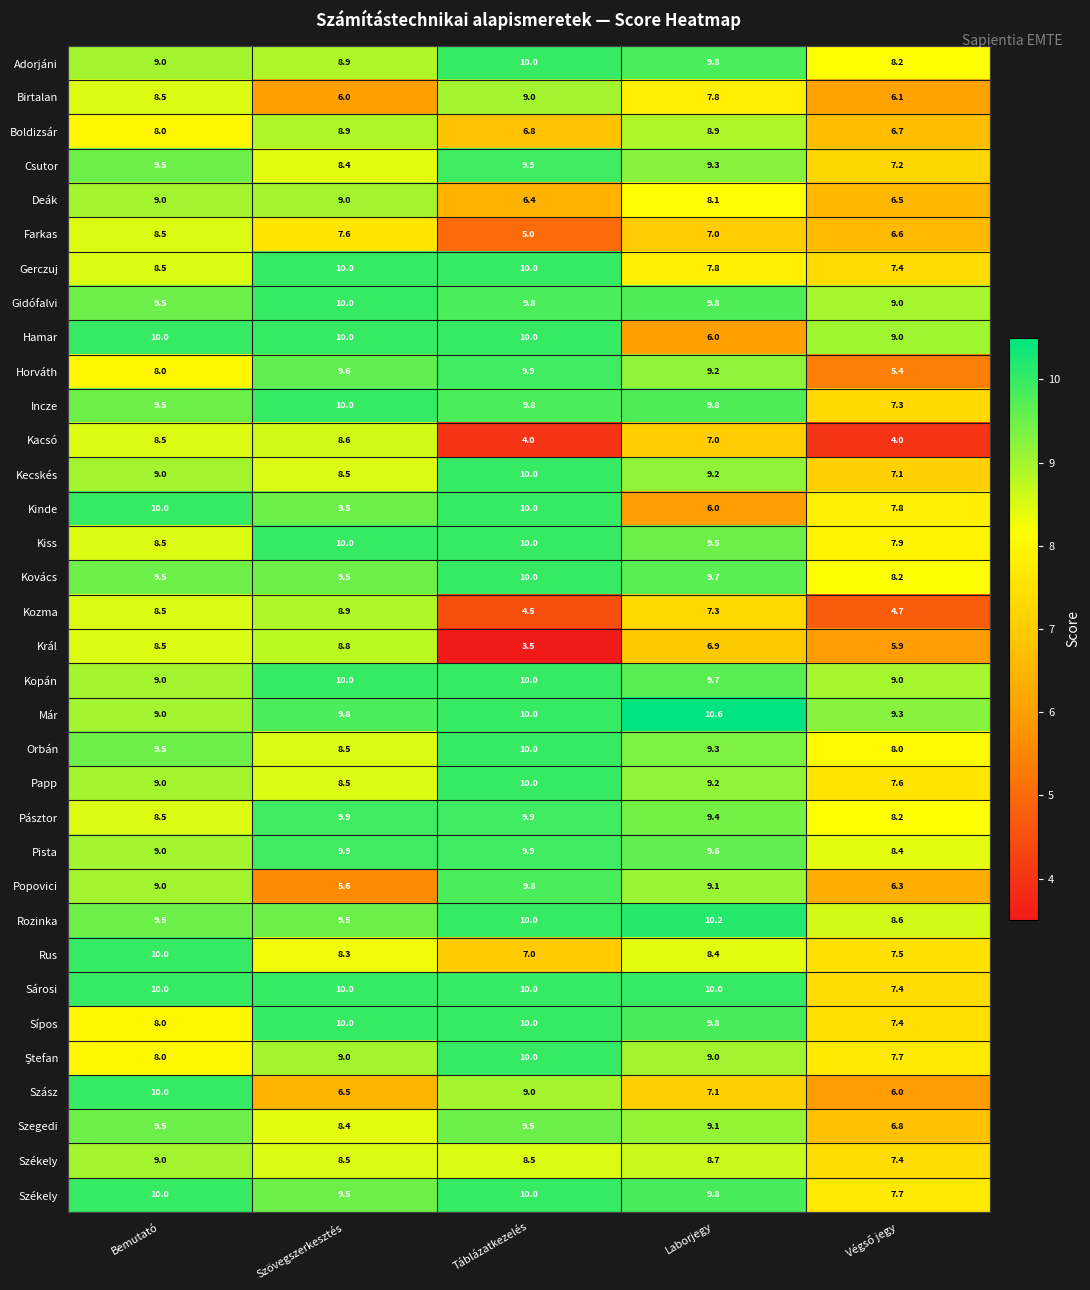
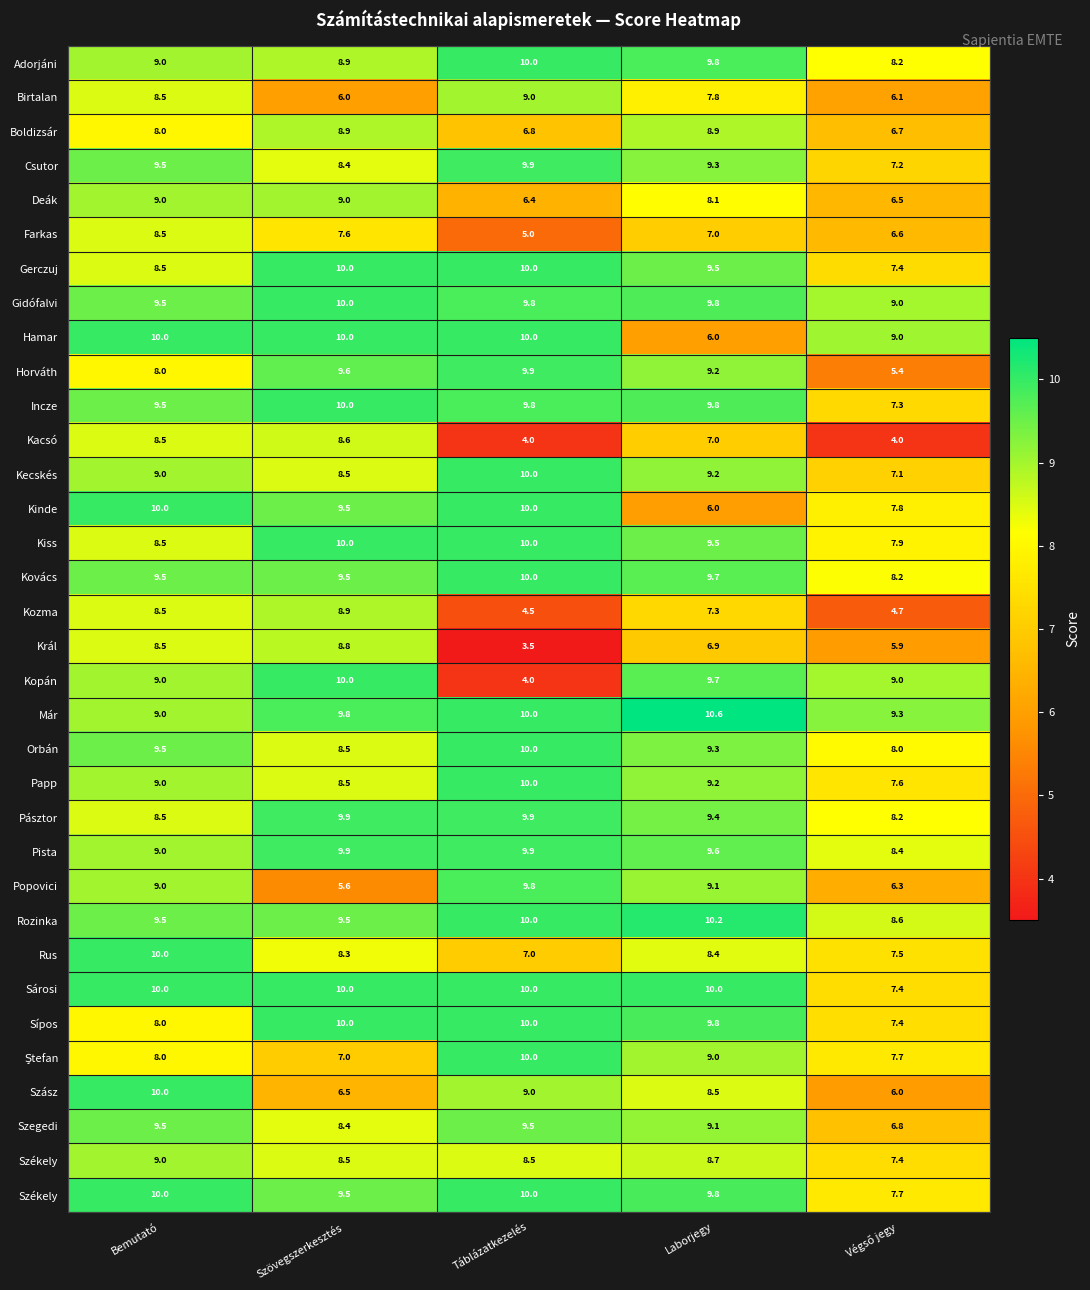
  {
    "Adorjáni": {
      "Bemutató": 9.0,
      "Szövegszerkesztés": 8.9,
      "Táblázatkezelés": 10.0,
      "Laborjegy": 9.8,
      "Végső jegy": 8.2
    },
    "Birtalan": {
      "Bemutató": 8.5,
      "Szövegszerkesztés": 6.0,
      "Táblázatkezelés": 9.0,
      "Laborjegy": 7.8,
      "Végső jegy": 6.1
    },
    "Boldizsár": {
      "Bemutató": 8.0,
      "Szövegszerkesztés": 8.9,
      "Táblázatkezelés": 6.8,
      "Laborjegy": 8.9,
      "Végső jegy": 6.7
    },
    "Csutor": {
      "Bemutató": 9.5,
      "Szövegszerkesztés": 8.4,
      "Táblázatkezelés": 9.9,
      "Laborjegy": 9.3,
      "Végső jegy": 7.2
    },
    "Deák": {
      "Bemutató": 9.0,
      "Szövegszerkesztés": 9.0,
      "Táblázatkezelés": 6.4,
      "Laborjegy": 8.1,
      "Végső jegy": 6.5
    },
    "Farkas": {
      "Bemutató": 8.5,
      "Szövegszerkesztés": 7.6,
      "Táblázatkezelés": 5.0,
      "Laborjegy": 7.0,
      "Végső jegy": 6.6
    },
    "Gerczuj": {
      "Bemutató": 8.5,
      "Szövegszerkesztés": 10.0,
      "Táblázatkezelés": 10.0,
-     "Laborjegy": 7.8,
+     "Laborjegy": 9.5,
      "Végső jegy": 7.4
    },
    "Gidófalvi": {
      "Bemutató": 9.5,
      "Szövegszerkesztés": 10.0,
      "Táblázatkezelés": 9.8,
      "Laborjegy": 9.8,
      "Végső jegy": 9.0
    },
    "Hamar": {
      "Bemutató": 10.0,
      "Szövegszerkesztés": 10.0,
      "Táblázatkezelés": 10.0,
      "Laborjegy": 6.0,
      "Végső jegy": 9.0
    },
    "Horváth": {
      "Bemutató": 8.0,
      "Szövegszerkesztés": 9.6,
      "Táblázatkezelés": 9.9,
      "Laborjegy": 9.2,
      "Végső jegy": 5.4
    },
    "Incze": {
      "Bemutató": 9.5,
      "Szövegszerkesztés": 10.0,
      "Táblázatkezelés": 9.8,
      "Laborjegy": 9.8,
      "Végső jegy": 7.3
    },
    "Kacsó": {
      "Bemutató": 8.5,
      "Szövegszerkesztés": 8.6,
      "Táblázatkezelés": 4.0,
      "Laborjegy": 7.0,
      "Végső jegy": 4.0
    },
    "Kecskés": {
      "Bemutató": 9.0,
      "Szövegszerkesztés": 8.5,
      "Táblázatkezelés": 10.0,
      "Laborjegy": 9.2,
      "Végső jegy": 7.1
    },
    "Kinde": {
      "Bemutató": 10.0,
      "Szövegszerkesztés": 9.5,
      "Táblázatkezelés": 10.0,
      "Laborjegy": 6.0,
      "Végső jegy": 7.8
    },
    "Kiss": {
      "Bemutató": 8.5,
      "Szövegszerkesztés": 10.0,
      "Táblázatkezelés": 10.0,
      "Laborjegy": 9.5,
      "Végső jegy": 7.9
    },
    "Kovács": {
      "Bemutató": 9.5,
      "Szövegszerkesztés": 9.5,
      "Táblázatkezelés": 10.0,
      "Laborjegy": 9.7,
      "Végső jegy": 8.2
    },
    "Kozma": {
      "Bemutató": 8.5,
      "Szövegszerkesztés": 8.9,
      "Táblázatkezelés": 4.5,
      "Laborjegy": 7.3,
      "Végső jegy": 4.7
    },
    "Král": {
      "Bemutató": 8.5,
      "Szövegszerkesztés": 8.8,
      "Táblázatkezelés": 3.5,
      "Laborjegy": 6.9,
      "Végső jegy": 5.9
    },
    "Kopán": {
      "Bemutató": 9.0,
      "Szövegszerkesztés": 10.0,
-     "Táblázatkezelés": 10.0,
+     "Táblázatkezelés": 4.0,
      "Laborjegy": 9.7,
      "Végső jegy": 9.0
    },
    "Már": {
      "Bemutató": 9.0,
      "Szövegszerkesztés": 9.8,
      "Táblázatkezelés": 10.0,
      "Laborjegy": 10.6,
      "Végső jegy": 9.3
    },
    "Orbán": {
      "Bemutató": 9.5,
      "Szövegszerkesztés": 8.5,
      "Táblázatkezelés": 10.0,
      "Laborjegy": 9.3,
      "Végső jegy": 8.0
    },
    "Papp": {
      "Bemutató": 9.0,
      "Szövegszerkesztés": 8.5,
      "Táblázatkezelés": 10.0,
      "Laborjegy": 9.2,
      "Végső jegy": 7.6
    },
    "Pásztor": {
      "Bemutató": 8.5,
      "Szövegszerkesztés": 9.9,
      "Táblázatkezelés": 9.9,
      "Laborjegy": 9.4,
      "Végső jegy": 8.2
    },
    "Pista": {
      "Bemutató": 9.0,
      "Szövegszerkesztés": 9.9,
      "Táblázatkezelés": 9.9,
      "Laborjegy": 9.6,
      "Végső jegy": 8.4
    },
    "Popovici": {
      "Bemutató": 9.0,
      "Szövegszerkesztés": 5.6,
      "Táblázatkezelés": 9.8,
      "Laborjegy": 9.1,
      "Végső jegy": 6.3
    },
    "Rozinka": {
      "Bemutató": 9.5,
      "Szövegszerkesztés": 9.5,
      "Táblázatkezelés": 10.0,
      "Laborjegy": 10.2,
      "Végső jegy": 8.6
    },
    "Rus": {
      "Bemutató": 10.0,
      "Szövegszerkesztés": 8.3,
      "Táblázatkezelés": 7.0,
      "Laborjegy": 8.4,
      "Végső jegy": 7.5
    },
    "Sárosi": {
      "Bemutató": 10.0,
      "Szövegszerkesztés": 10.0,
      "Táblázatkezelés": 10.0,
      "Laborjegy": 10.0,
      "Végső jegy": 7.4
    },
    "Sípos": {
      "Bemutató": 8.0,
      "Szövegszerkesztés": 10.0,
      "Táblázatkezelés": 10.0,
      "Laborjegy": 9.8,
      "Végső jegy": 7.4
    },
    "Ştefan": {
      "Bemutató": 8.0,
-     "Szövegszerkesztés": 9.0,
+     "Szövegszerkesztés": 7.0,
      "Táblázatkezelés": 10.0,
      "Laborjegy": 9.0,
      "Végső jegy": 7.7
    },
    "Szász": {
      "Bemutató": 10.0,
      "Szövegszerkesztés": 6.5,
      "Táblázatkezelés": 9.0,
-     "Laborjegy": 7.1,
+     "Laborjegy": 8.5,
      "Végső jegy": 6.0
    },
    "Szegedi": {
      "Bemutató": 9.5,
      "Szövegszerkesztés": 8.4,
      "Táblázatkezelés": 9.5,
      "Laborjegy": 9.1,
      "Végső jegy": 6.8
    }
  }
